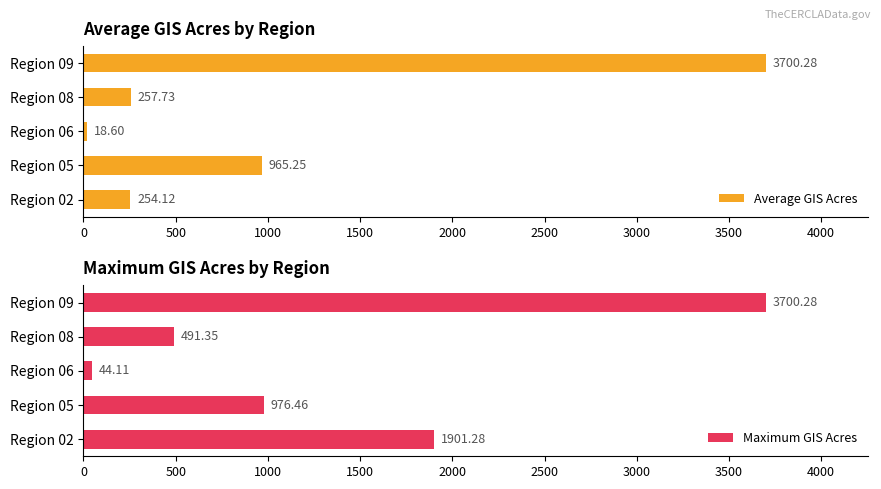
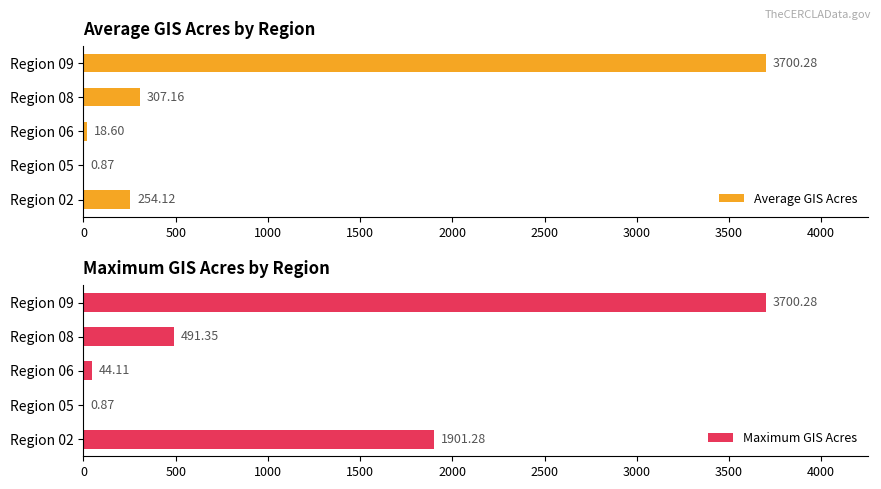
  {
    "Average GIS Acres by Region": {
      "Region 09": 3700.28,
-     "Region 08": 257.73,
+     "Region 08": 307.16,
      "Region 06": 18.60,
-     "Region 05": 965.25,
+     "Region 05": 0.87,
      "Region 02": 254.12
    },
    "Maximum GIS Acres by Region": {
      "Region 09": 3700.28,
      "Region 08": 491.35,
      "Region 06": 44.11,
-     "Region 05": 976.46,
+     "Region 05": 0.87,
      "Region 02": 1901.28
    }
  }
